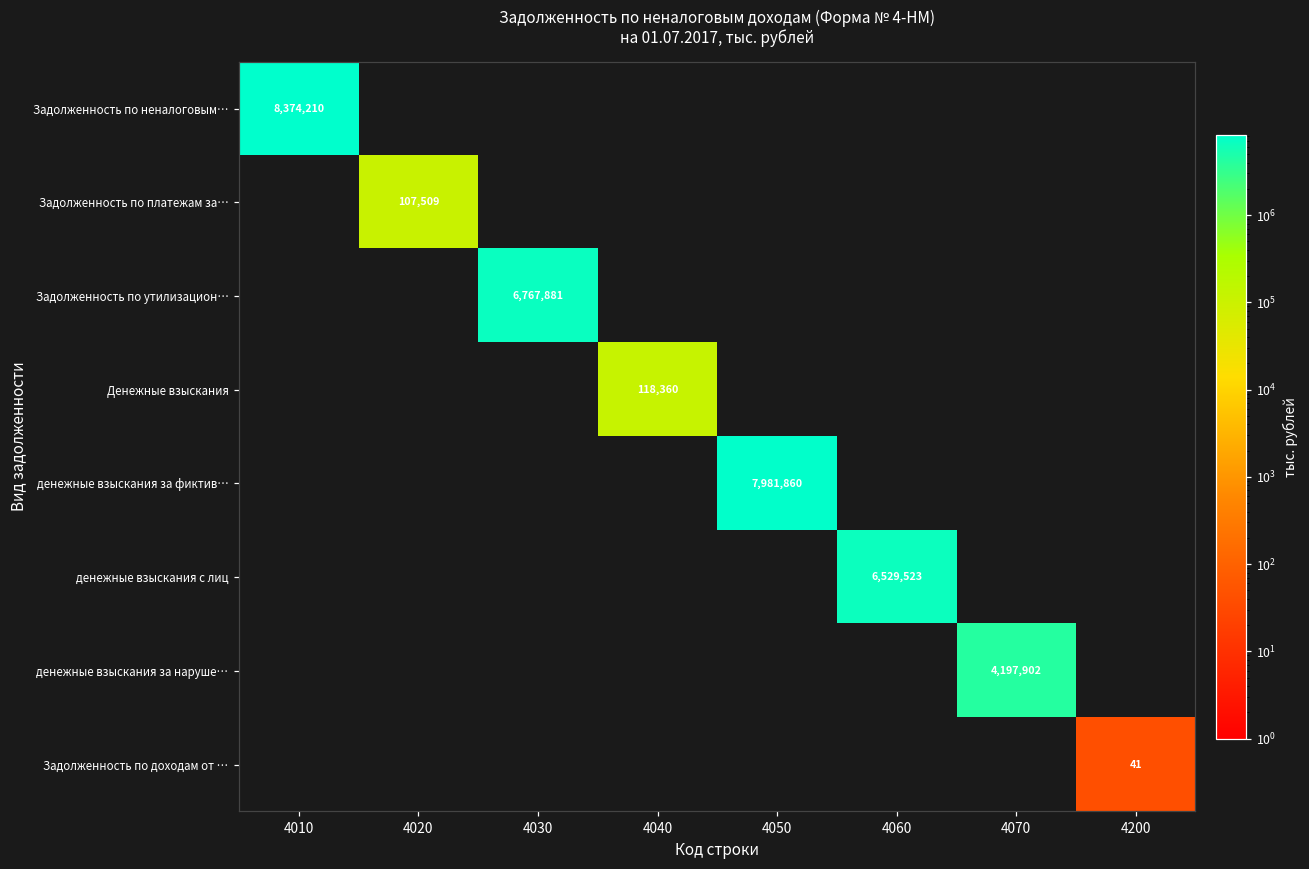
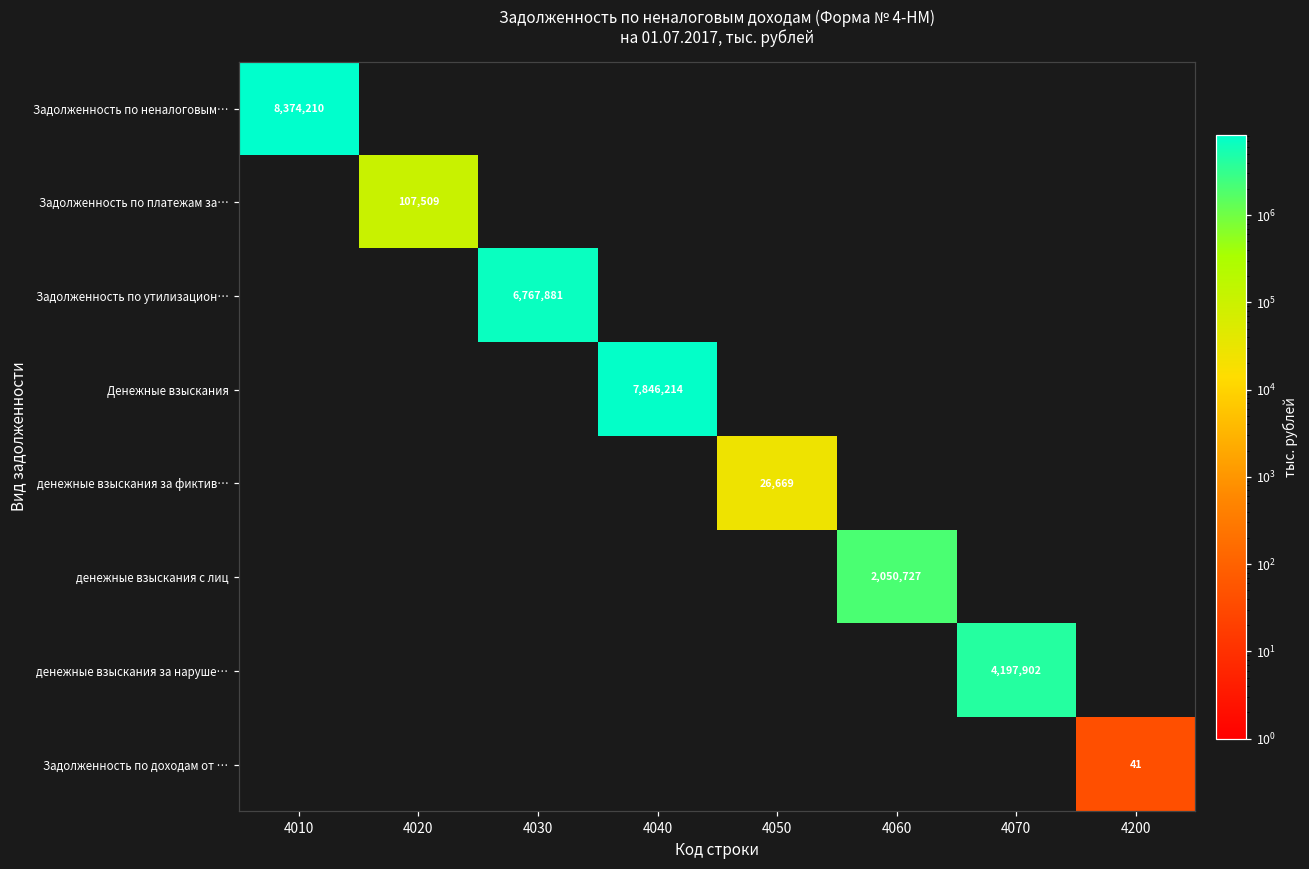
  {
    "Задолженность по неналоговым…": {
      "4010": "8,374,210"
    },
    "Задолженность по платежам за…": {
      "4020": "107,509"
    },
    "Задолженность по утилизацион…": {
      "4030": "6,767,881"
    },
    "Денежные взыскания": {
-     "4040": "118,360"
+     "4040": "7,846,214"
    },
    "денежные взыскания за фиктив…": {
-     "4050": "7,981,860"
+     "4050": "26,669"
    },
    "денежные взыскания с лиц": {
-     "4060": "6,529,523"
+     "4060": "2,050,727"
    },
    "денежные взыскания за наруше…": {
      "4070": "4,197,902"
    },
    "Задолженность по доходам от …": {
      "4200": "41"
    }
  }
